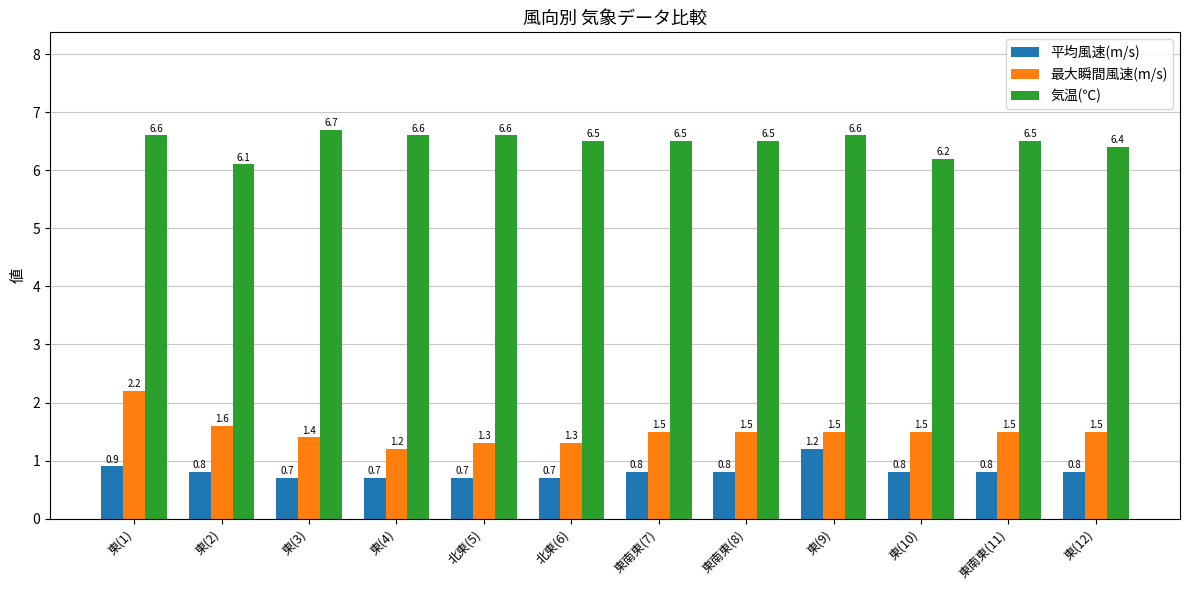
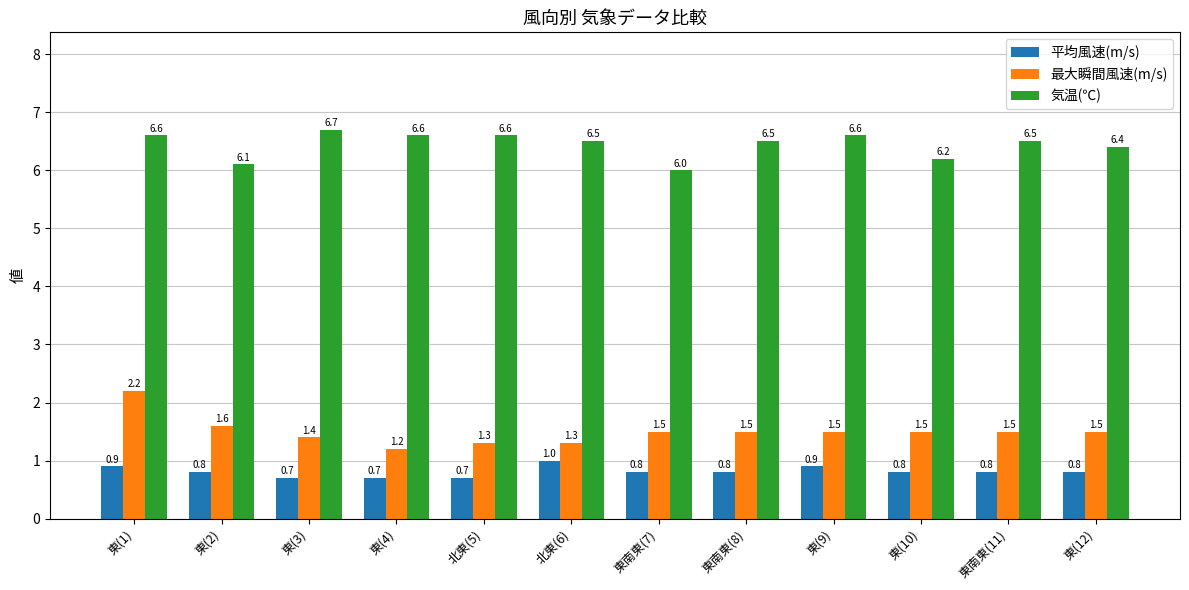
  {
    "平均風速(m/s)": {
      "東(1)": 0.9,
      "東(2)": 0.8,
      "東(3)": 0.7,
      "東(4)": 0.7,
      "北東(5)": 0.7,
-     "北東(6)": 0.7,
+     "北東(6)": 1.0,
      "東南東(7)": 0.8,
      "東南東(8)": 0.8,
-     "東(9)": 1.2,
+     "東(9)": 0.9,
      "東(10)": 0.8,
      "東南東(11)": 0.8,
      "東(12)": 0.8
    },
    "最大瞬間風速(m/s)": {
      "東(1)": 2.2,
      "東(2)": 1.6,
      "東(3)": 1.4,
      "東(4)": 1.2,
      "北東(5)": 1.3,
      "北東(6)": 1.3,
      "東南東(7)": 1.5,
      "東南東(8)": 1.5,
      "東(9)": 1.5,
      "東(10)": 1.5,
      "東南東(11)": 1.5,
      "東(12)": 1.5
    },
    "気温(℃)": {
      "東(1)": 6.6,
      "東(2)": 6.1,
      "東(3)": 6.7,
      "東(4)": 6.6,
      "北東(5)": 6.6,
      "北東(6)": 6.5,
-     "東南東(7)": 6.5,
+     "東南東(7)": 6.0,
      "東南東(8)": 6.5,
      "東(9)": 6.6,
      "東(10)": 6.2,
      "東南東(11)": 6.5,
      "東(12)": 6.4
    }
  }
